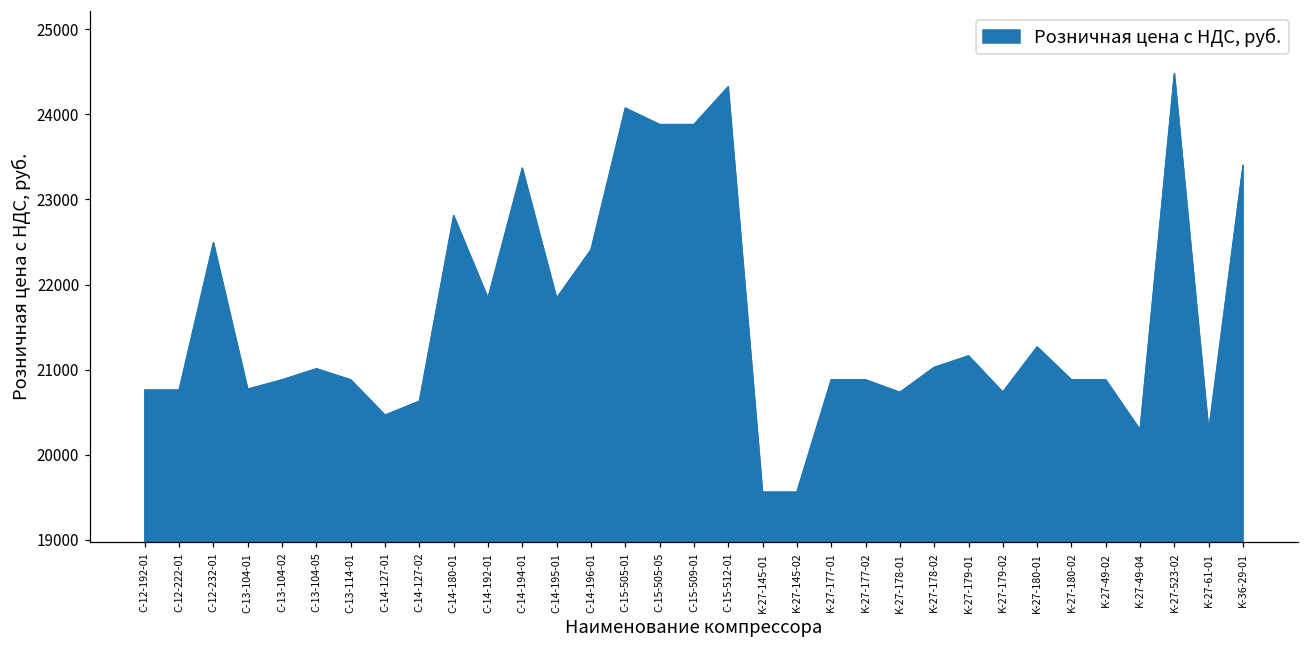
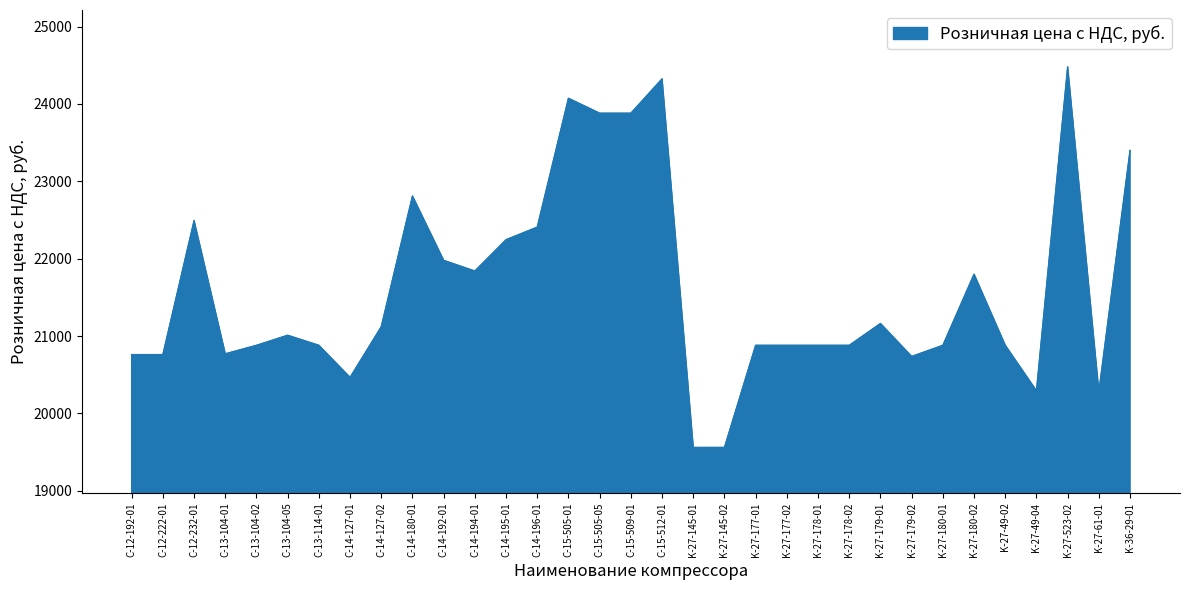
  {
    "C-12-192-01": 20800,
    "C-12-222-01": 20800,
    "C-12-232-01": 22500,
    "C-13-104-01": 20800,
    "C-13-104-02": 20900,
    "C-13-104-05": 21000,
    "C-13-114-01": 20900,
    "C-14-127-01": 20500,
-   "C-14-127-02": 20600,
+   "C-14-127-02": 21100,
    "C-14-180-01": 22800,
-   "C-14-192-01": 21800,
-   "C-14-194-01": 23400,
-   "C-14-195-01": 21800,
+   "C-14-192-01": 22000,
+   "C-14-194-01": 21800,
+   "C-14-195-01": 22200,
    "C-14-196-01": 22400,
    "C-15-505-01": 24100,
    "C-15-505-05": 23900,
    "C-15-509-01": 23900,
    "C-15-512-01": 24300,
    "K-27-145-01": 19600,
    "K-27-145-02": 19600,
    "K-27-177-01": 20900,
    "K-27-177-02": 20900,
-   "K-27-178-01": 20700,
-   "K-27-178-02": 21000,
+   "K-27-178-01": 20900,
+   "K-27-178-02": 20900,
    "K-27-179-01": 21200,
    "K-27-179-02": 20700,
-   "K-27-180-01": 21300,
-   "K-27-180-02": 20900,
+   "K-27-180-01": 20900,
+   "K-27-180-02": 21800,
    "K-27-49-02": 20900,
    "K-27-49-04": 20300,
    "K-27-523-02": 24500,
    "K-27-61-01": 20300,
    "K-36-29-01": 23400
  }
